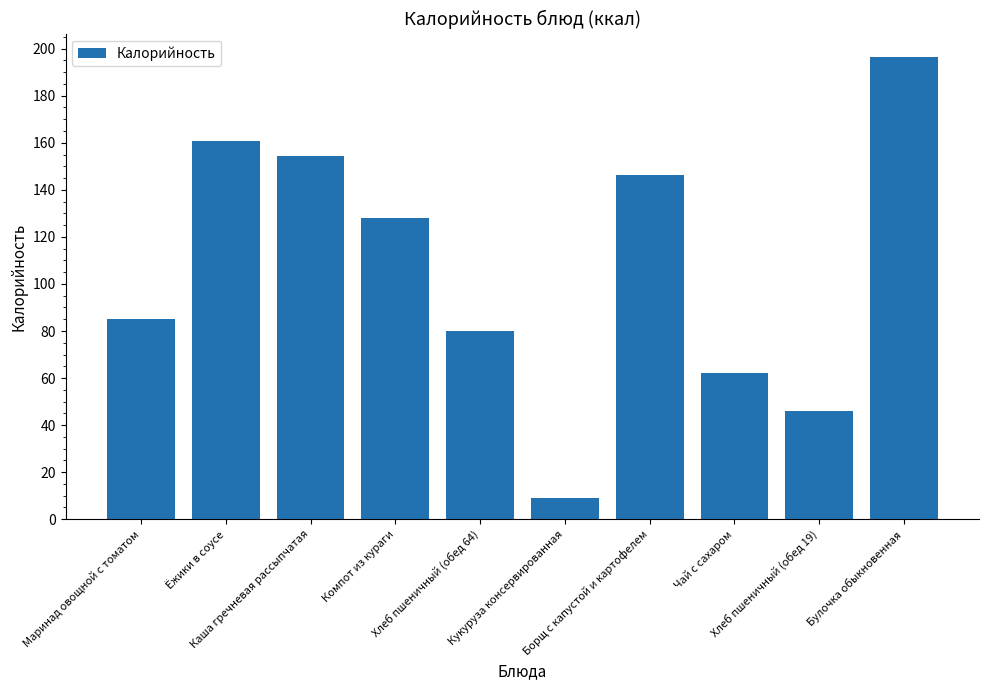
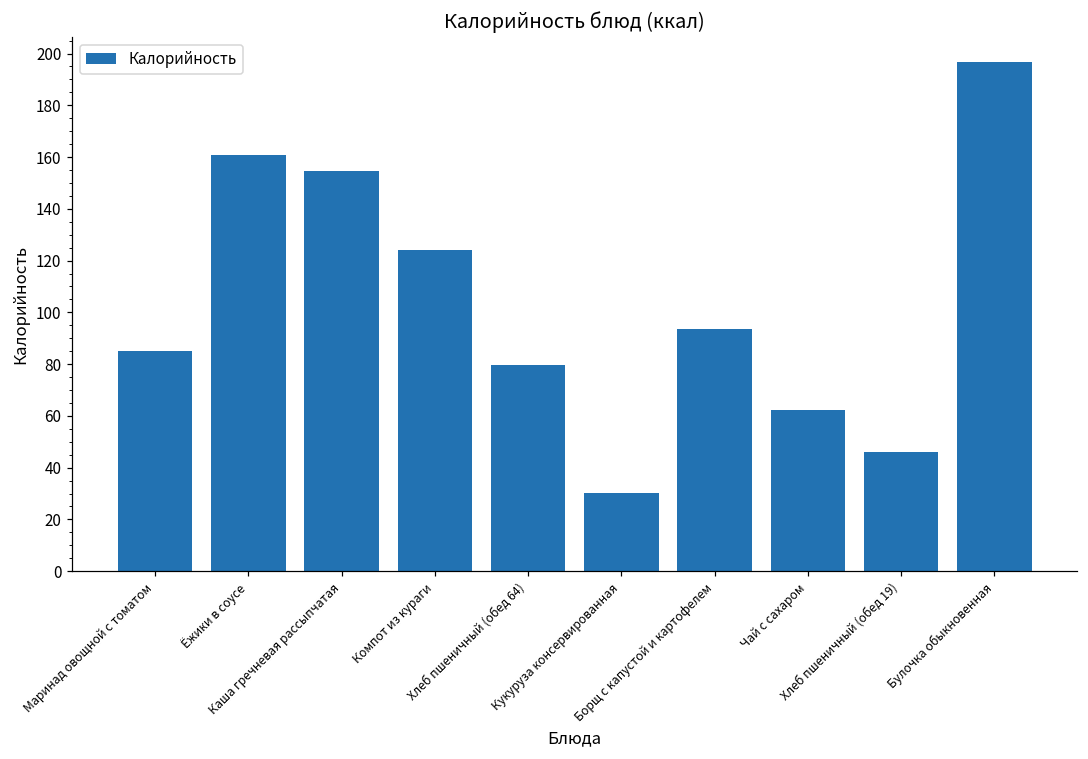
  {
    "Маринад овощной с томатом": 85,
    "Ёжики в соусе": 161,
    "Каша гречневая рассыпчатая": 154,
-   "Компот из кураги": 128,
+   "Компот из кураги": 124,
    "Хлеб пшеничный (обед 64)": 80,
-   "Кукуруза консервированная": 9,
-   "Борщ с капустой и картофелем": 146,
+   "Кукуруза консервированная": 30,
+   "Борщ с капустой и картофелем": 94,
    "Чай с сахаром": 62,
    "Хлеб пшеничный (обед 19)": 46,
    "Булочка обыкновенная": 197
  }
